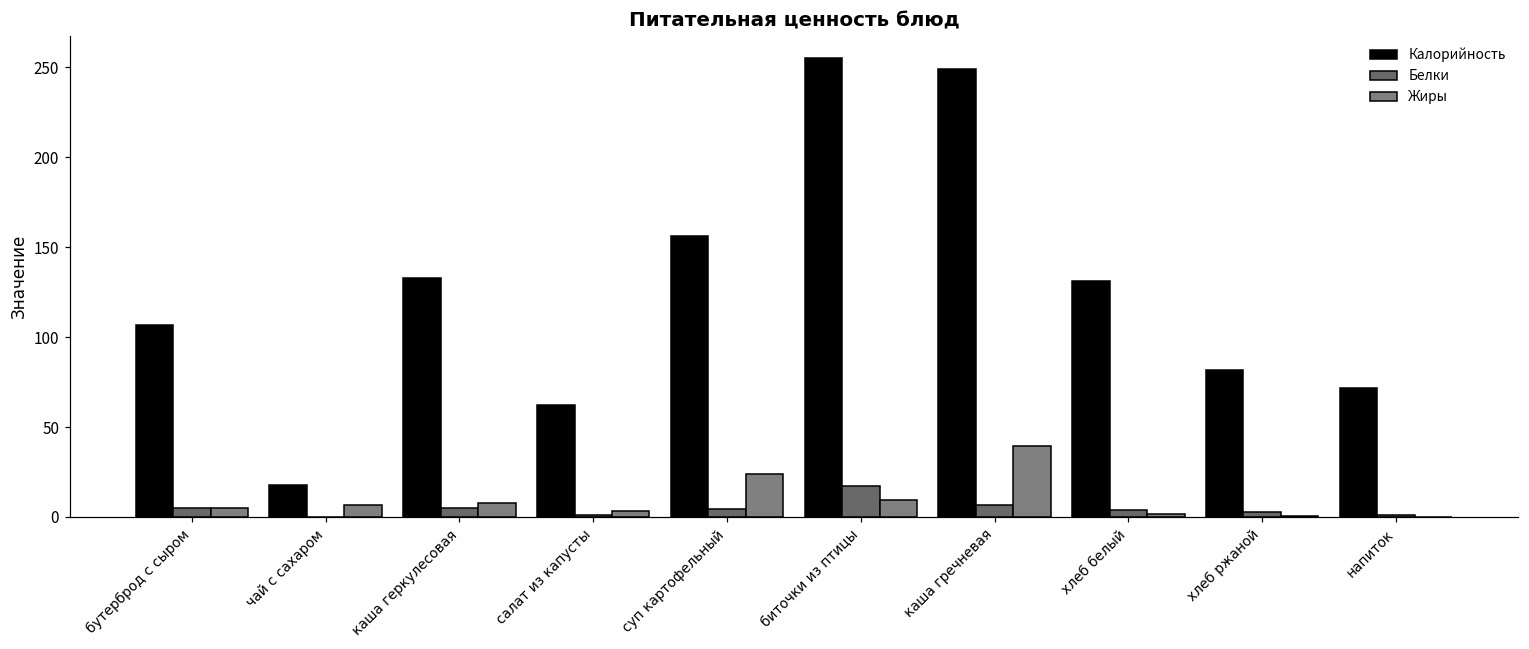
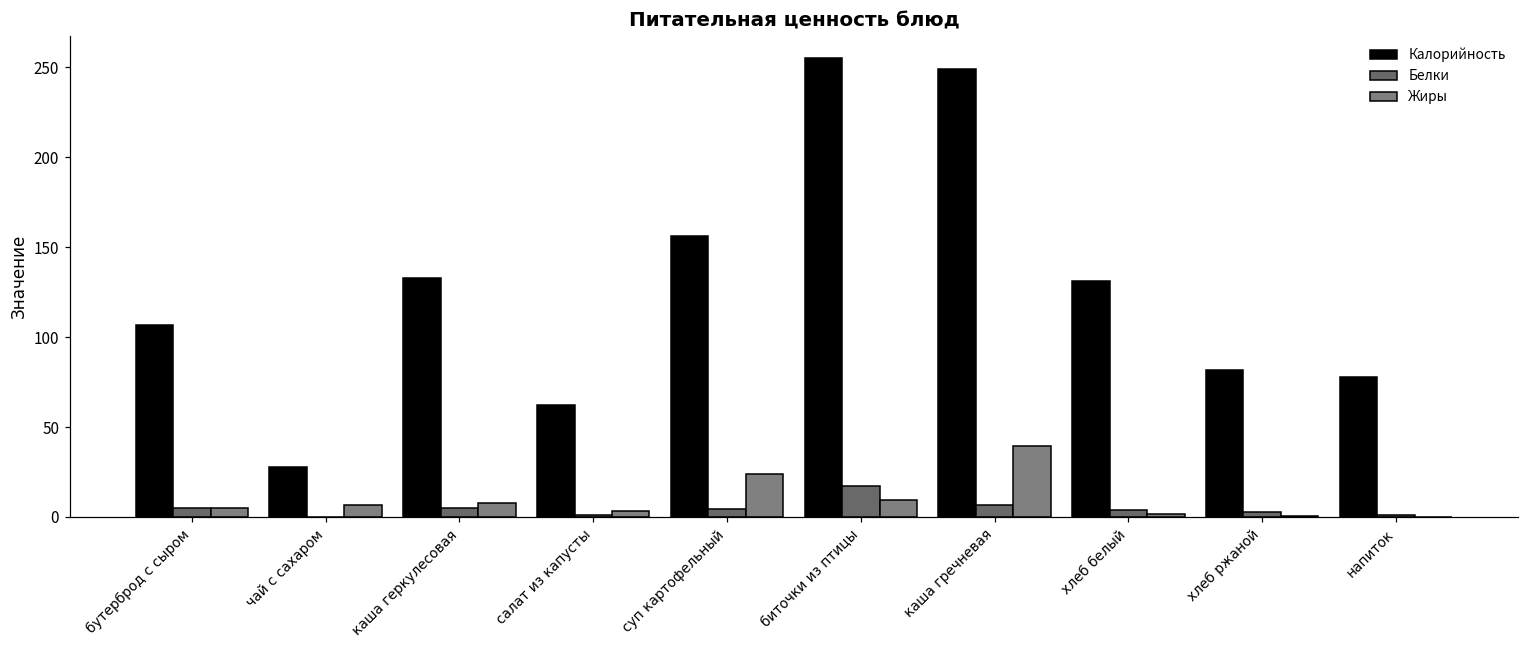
  {
    "Калорийность": {
      "бутерброд с сыром": 107,
-     "чай с сахаром": 18,
+     "чай с сахаром": 28,
      "каша геркулесовая": 133,
      "салат из капусты": 62,
      "суп картофельный": 156,
      "биточки из птицы": 255,
      "каша гречневая": 249,
      "хлеб белый": 131,
      "хлеб ржаной": 82,
-     "напиток": 72
+     "напиток": 78
    }
  }
